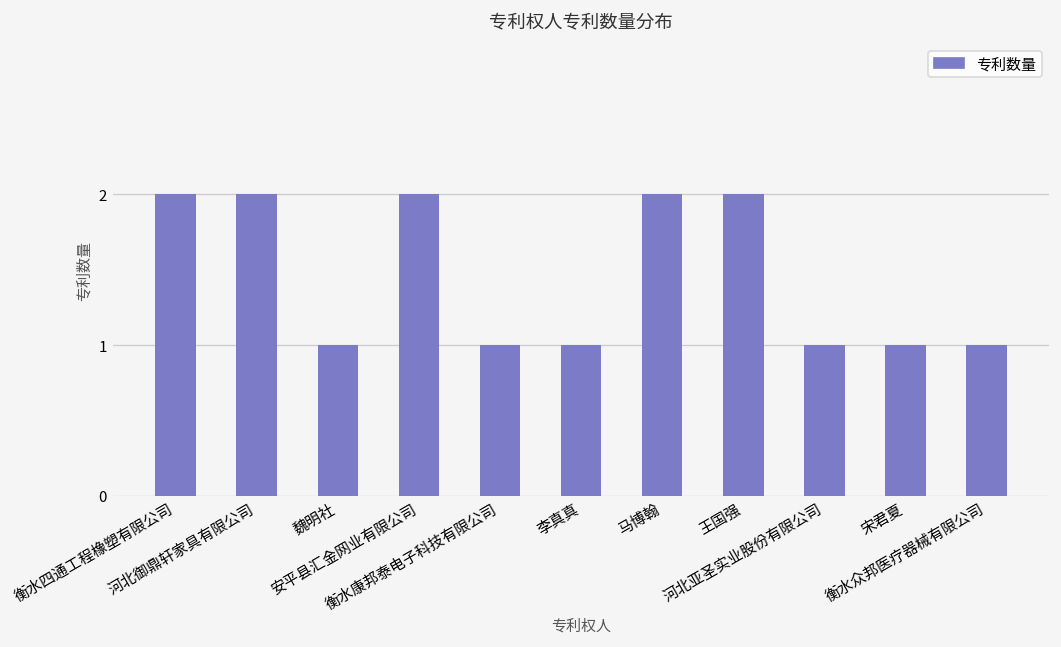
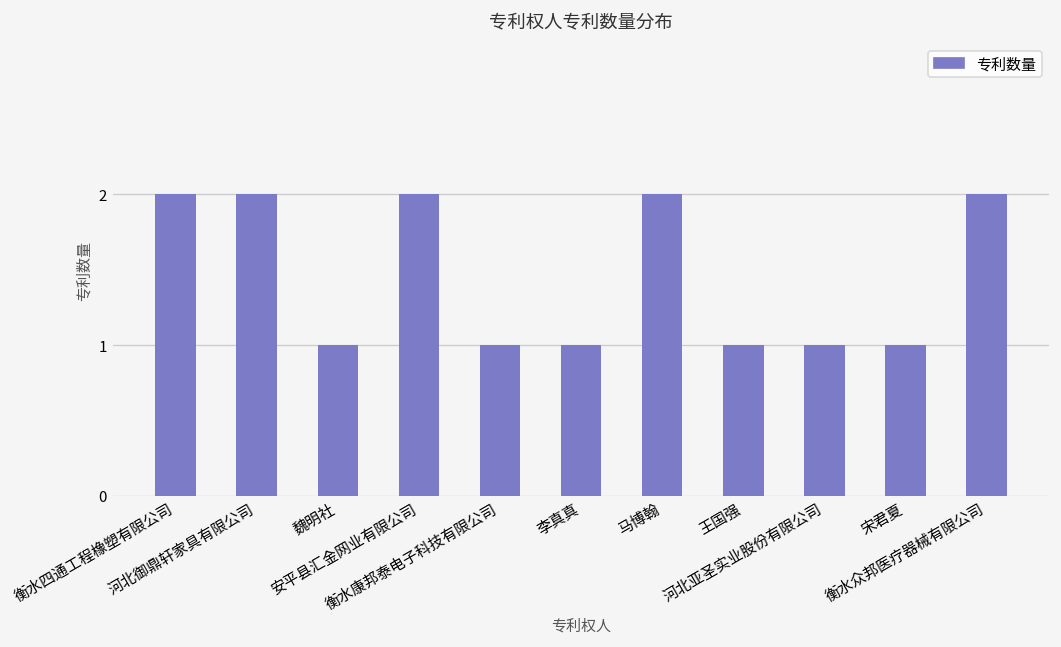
  {
    "衡水四通工程橡塑有限公司": 2,
    "河北御鼎轩家具有限公司": 2,
    "魏明社": 1,
    "安平县汇金网业有限公司": 2,
    "衡水康邦泰电子科技有限公司": 1,
    "李真真": 1,
    "马博翰": 2,
-   "王国强": 2,
+   "王国强": 1,
    "河北亚圣实业股份有限公司": 1,
    "宋君夏": 1,
-   "衡水众邦医疗器械有限公司": 1
+   "衡水众邦医疗器械有限公司": 2
  }
